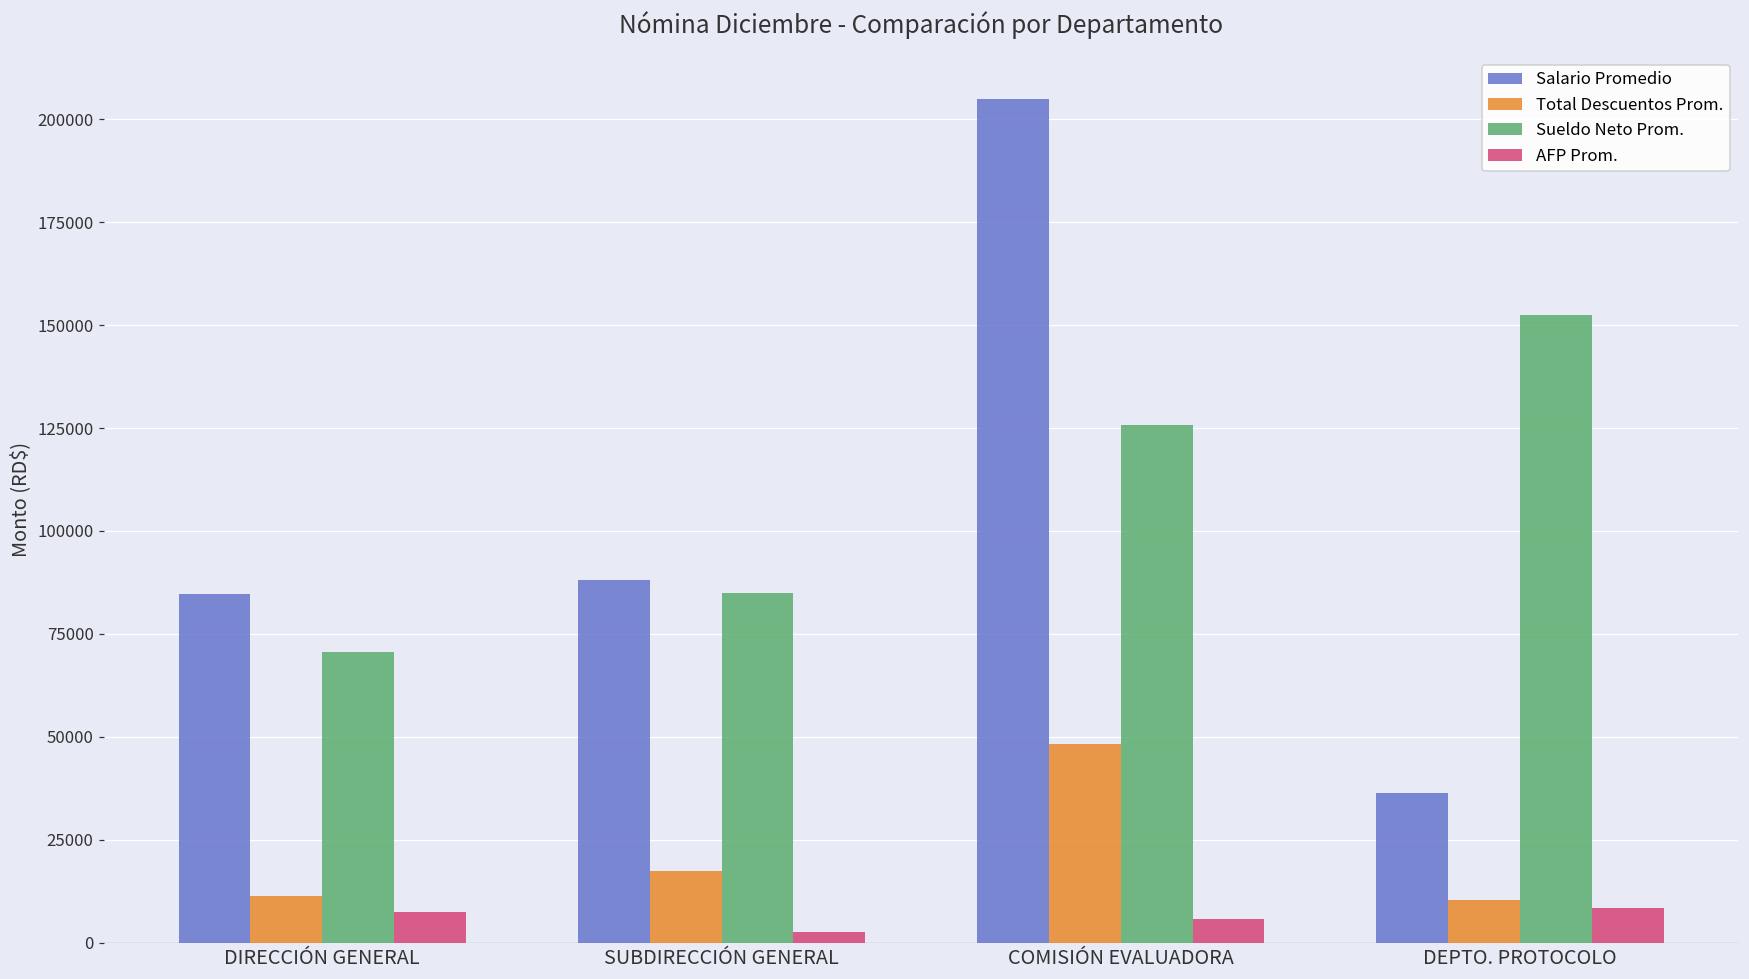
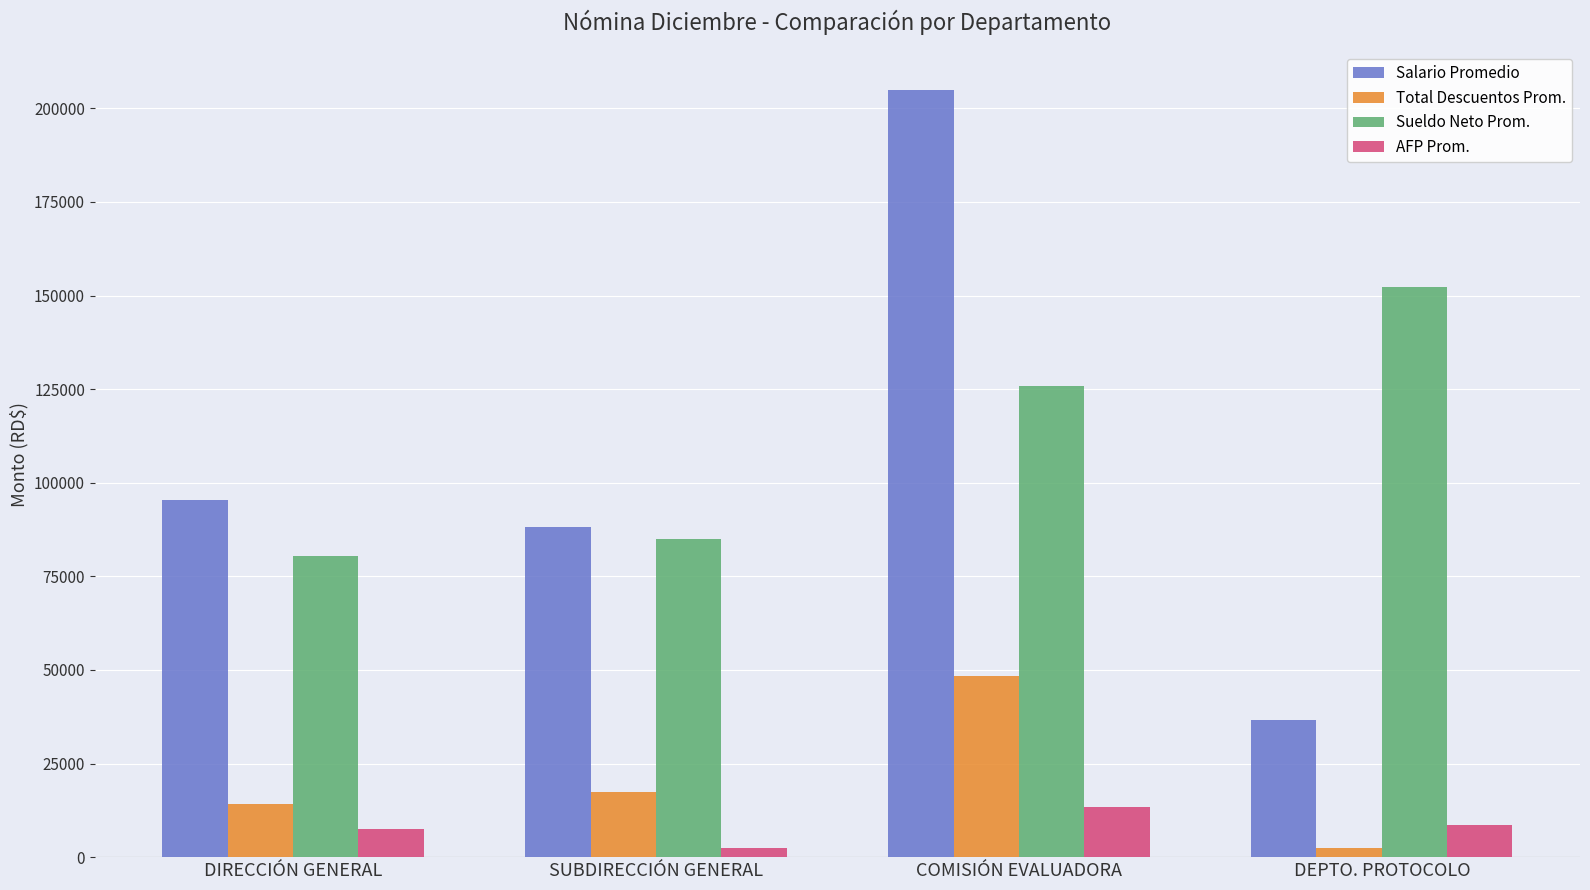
  {
    "Salario Promedio": {
-     "DIRECCIÓN GENERAL": 85000,
+     "DIRECCIÓN GENERAL": 95000,
      "SUBDIRECCIÓN GENERAL": 88000,
      "COMISIÓN EVALUADORA": 205000,
      "DEPTO. PROTOCOLO": 37000
    },
    "Total Descuentos Prom.": {
-     "DIRECCIÓN GENERAL": 11000,
+     "DIRECCIÓN GENERAL": 14000,
      "SUBDIRECCIÓN GENERAL": 17000,
      "COMISIÓN EVALUADORA": 48000,
-     "DEPTO. PROTOCOLO": 11000
+     "DEPTO. PROTOCOLO": 2000
    },
    "Sueldo Neto Prom.": {
-     "DIRECCIÓN GENERAL": 71000,
+     "DIRECCIÓN GENERAL": 80000,
      "SUBDIRECCIÓN GENERAL": 85000,
      "COMISIÓN EVALUADORA": 126000,
      "DEPTO. PROTOCOLO": 152000
    },
    "AFP Prom.": {
      "DIRECCIÓN GENERAL": 7000,
      "SUBDIRECCIÓN GENERAL": 3000,
-     "COMISIÓN EVALUADORA": 6000,
+     "COMISIÓN EVALUADORA": 13000,
      "DEPTO. PROTOCOLO": 8000
    }
  }
